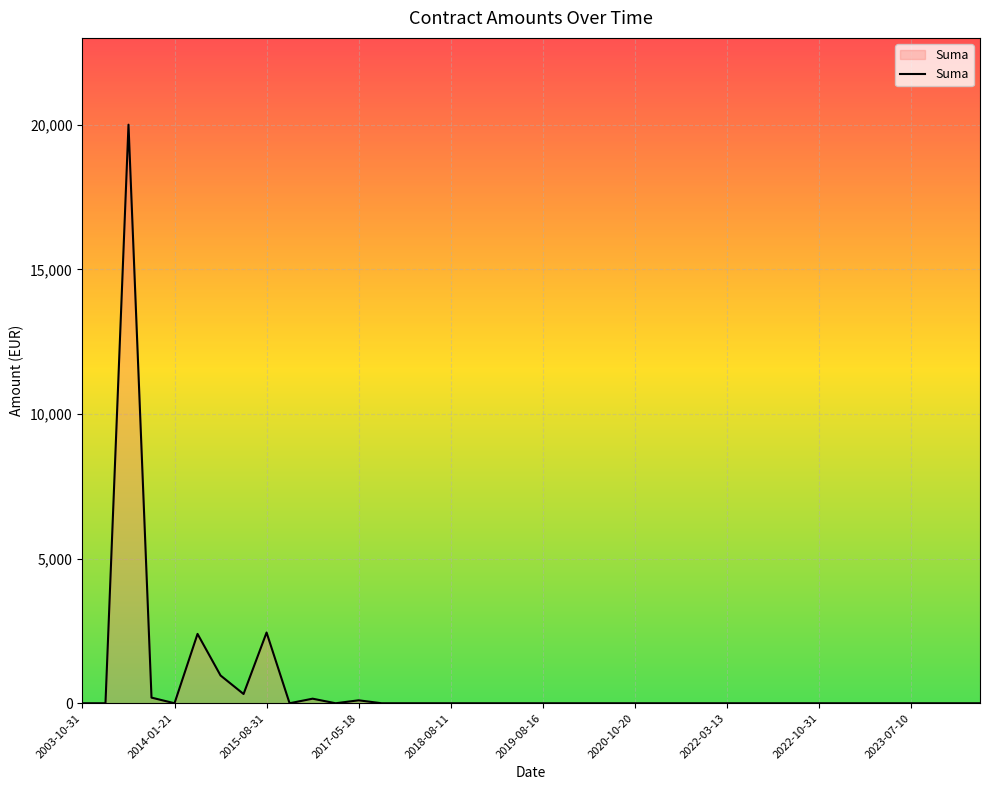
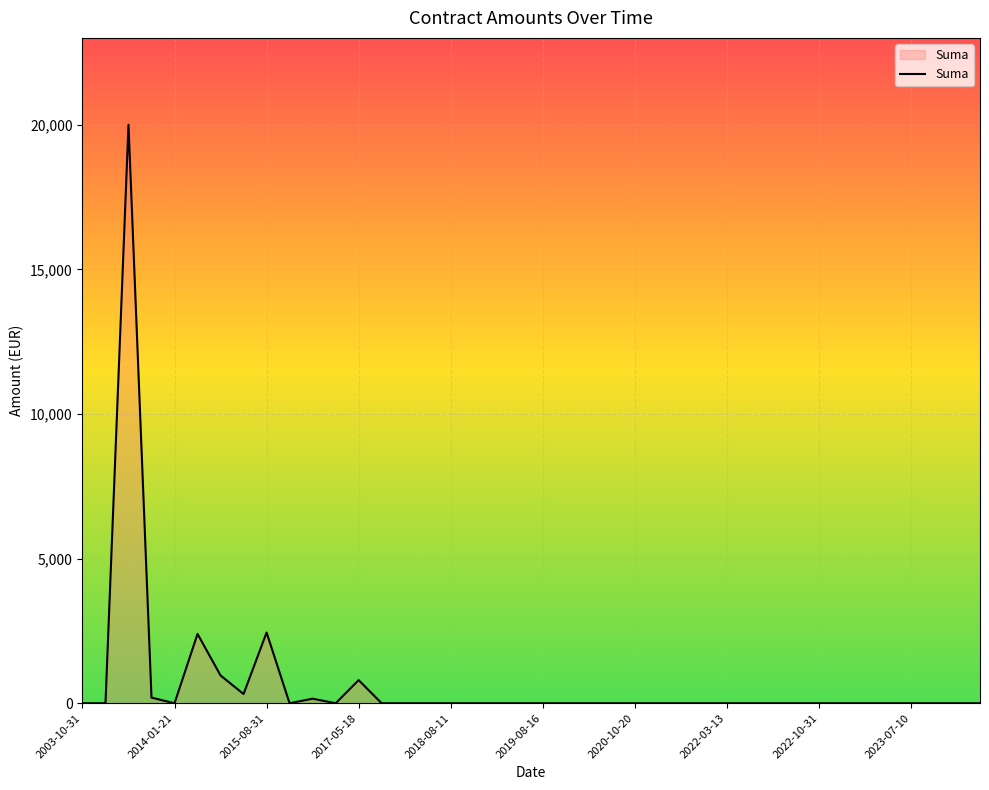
  {
    "2003-10-31": 0,
-   "2017-05-18": 100,
+   "2017-05-18": 800,
    "2018-08-11": 0,
    "2019-08-16": 0,
    "2022-03-13": 0,
    "2023-07-10": 0
  }
